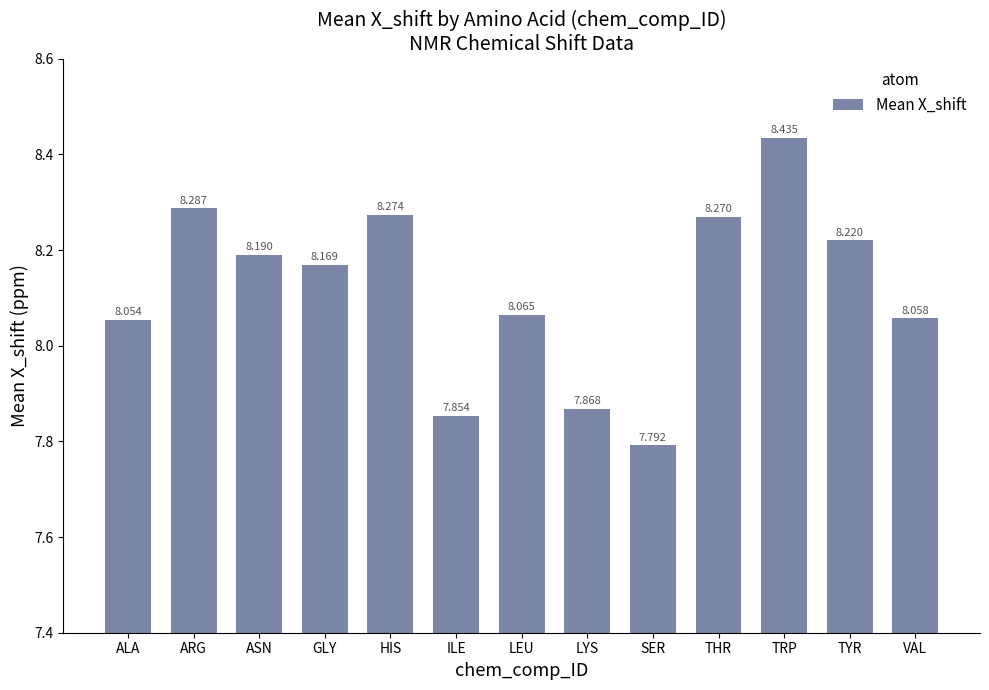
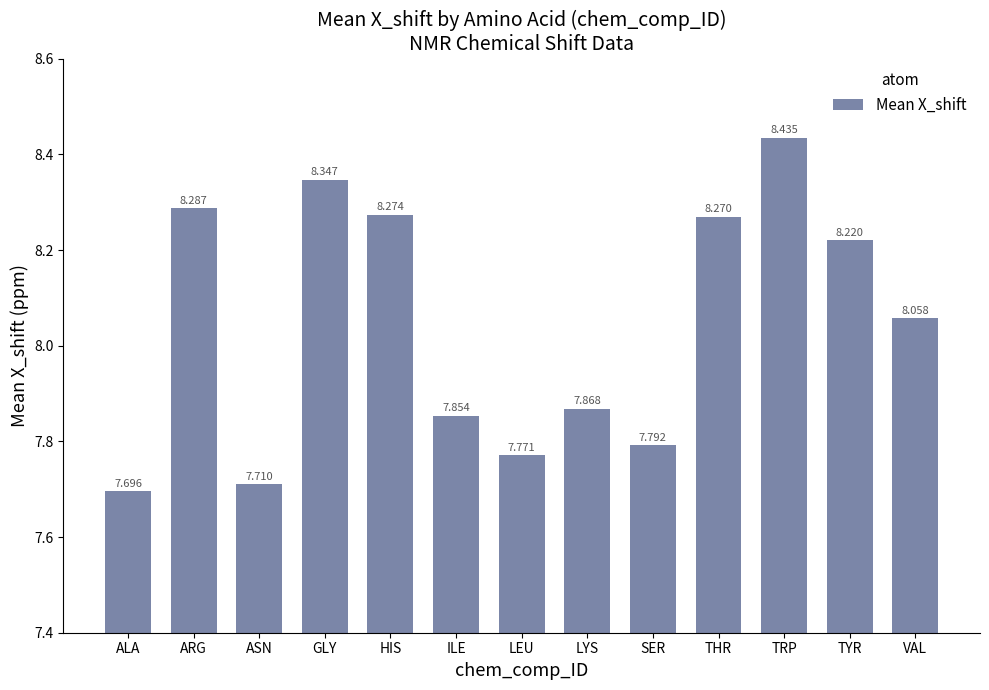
  {
-   "ALA": 8.054,
+   "ALA": 7.696,
    "ARG": 8.287,
-   "ASN": 8.190,
-   "GLY": 8.169,
+   "ASN": 7.710,
+   "GLY": 8.347,
    "HIS": 8.274,
    "ILE": 7.854,
-   "LEU": 8.065,
+   "LEU": 7.771,
    "LYS": 7.868,
    "SER": 7.792,
    "THR": 8.270,
    "TRP": 8.435,
    "TYR": 8.220,
    "VAL": 8.058
  }
